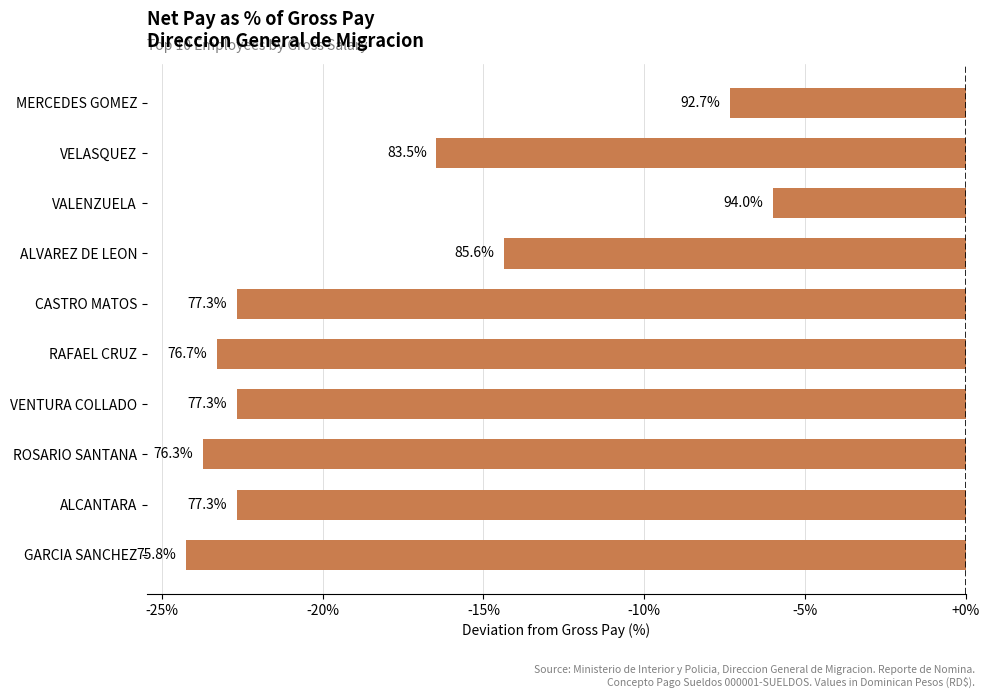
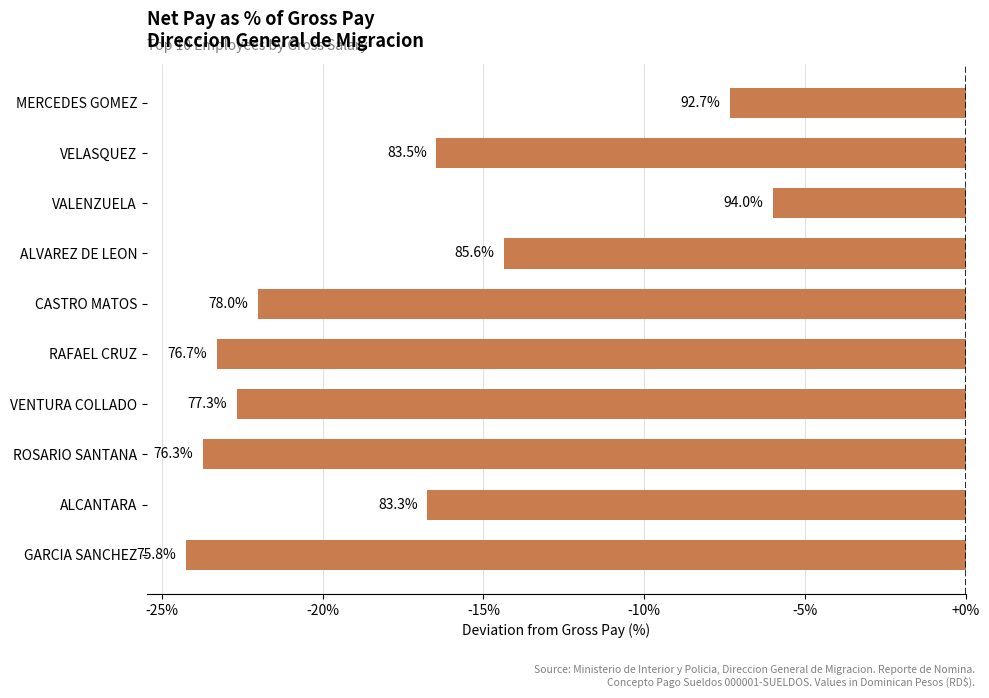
  {
-   "CASTRO MATOS": "77.3%",
-   "ALCANTARA": "77.3%"
+   "CASTRO MATOS": "78.0%",
+   "ALCANTARA": "83.3%"
  }
